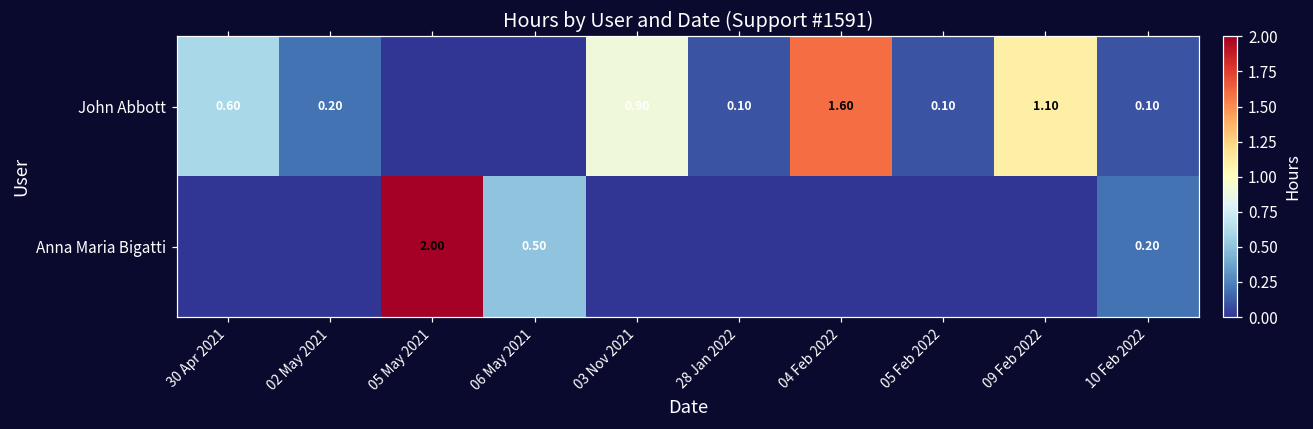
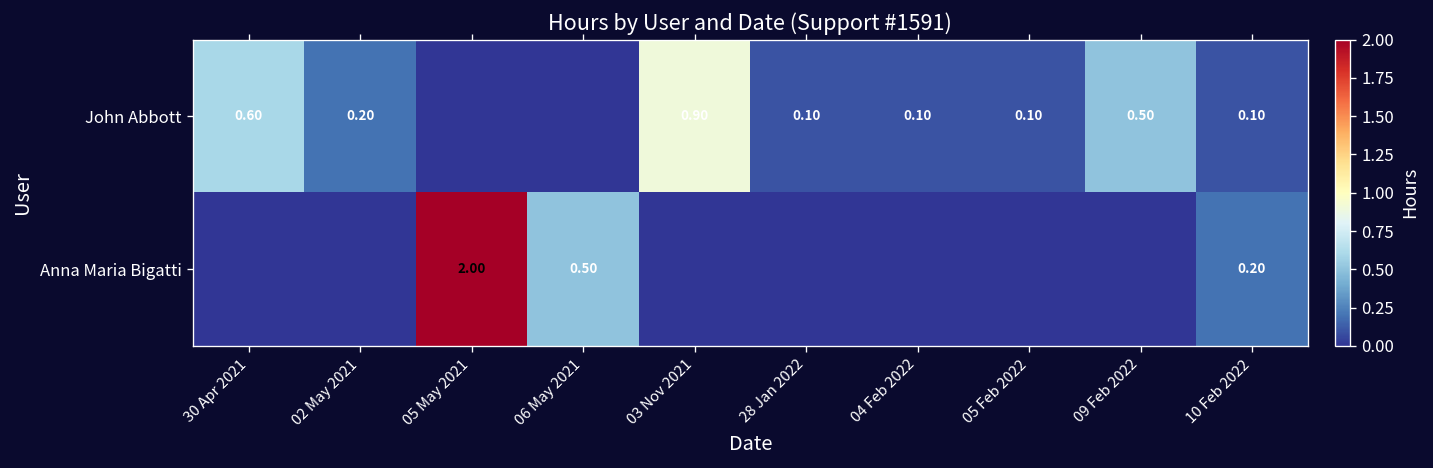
  {
    "John Abbott": {
      "30 Apr 2021": 0.60,
      "02 May 2021": 0.20,
      "28 Jan 2022": 0.10,
-     "04 Feb 2022": 1.60,
+     "04 Feb 2022": 0.10,
      "05 Feb 2022": 0.10,
-     "09 Feb 2022": 1.10,
+     "09 Feb 2022": 0.50,
      "10 Feb 2022": 0.10
    },
    "Anna Maria Bigatti": {
      "05 May 2021": 2.00,
      "06 May 2021": 0.50,
      "10 Feb 2022": 0.20
    }
  }
